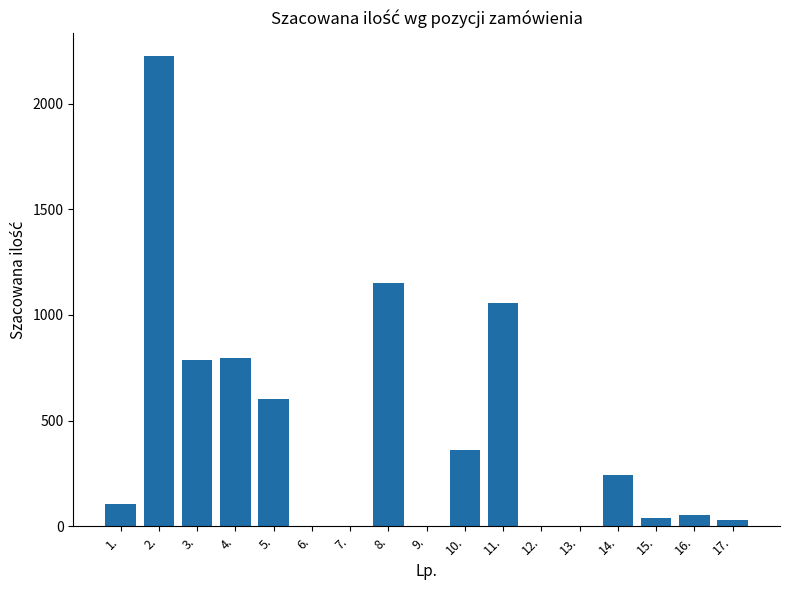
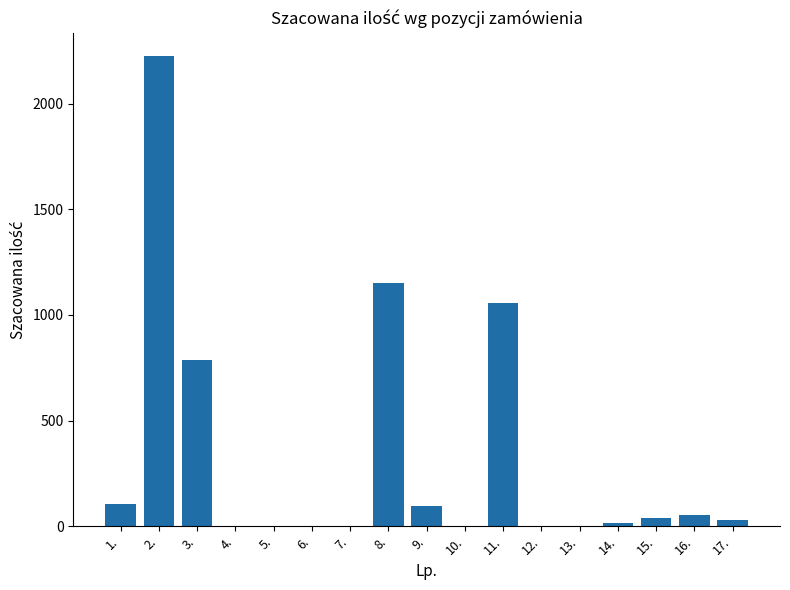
  {
    "1.": 110,
    "2.": 2220,
    "3.": 790,
-   "4.": 800,
-   "5.": 600,
+   "4.": 0,
+   "5.": 0,
    "8.": 1150,
-   "9.": 0,
-   "10.": 360,
+   "9.": 90,
+   "10.": 0,
    "11.": 1060,
-   "14.": 240,
+   "14.": 20,
    "15.": 40,
    "16.": 60,
    "17.": 30
  }
